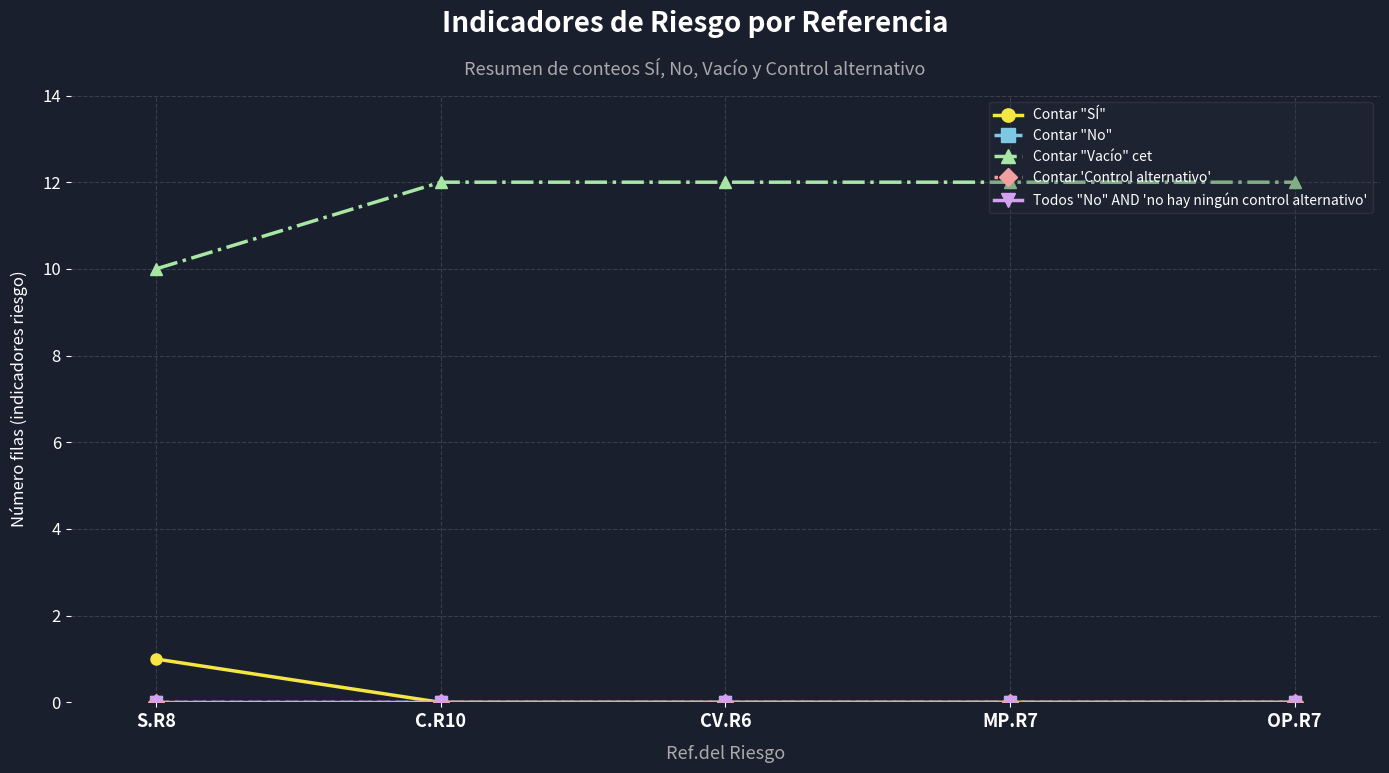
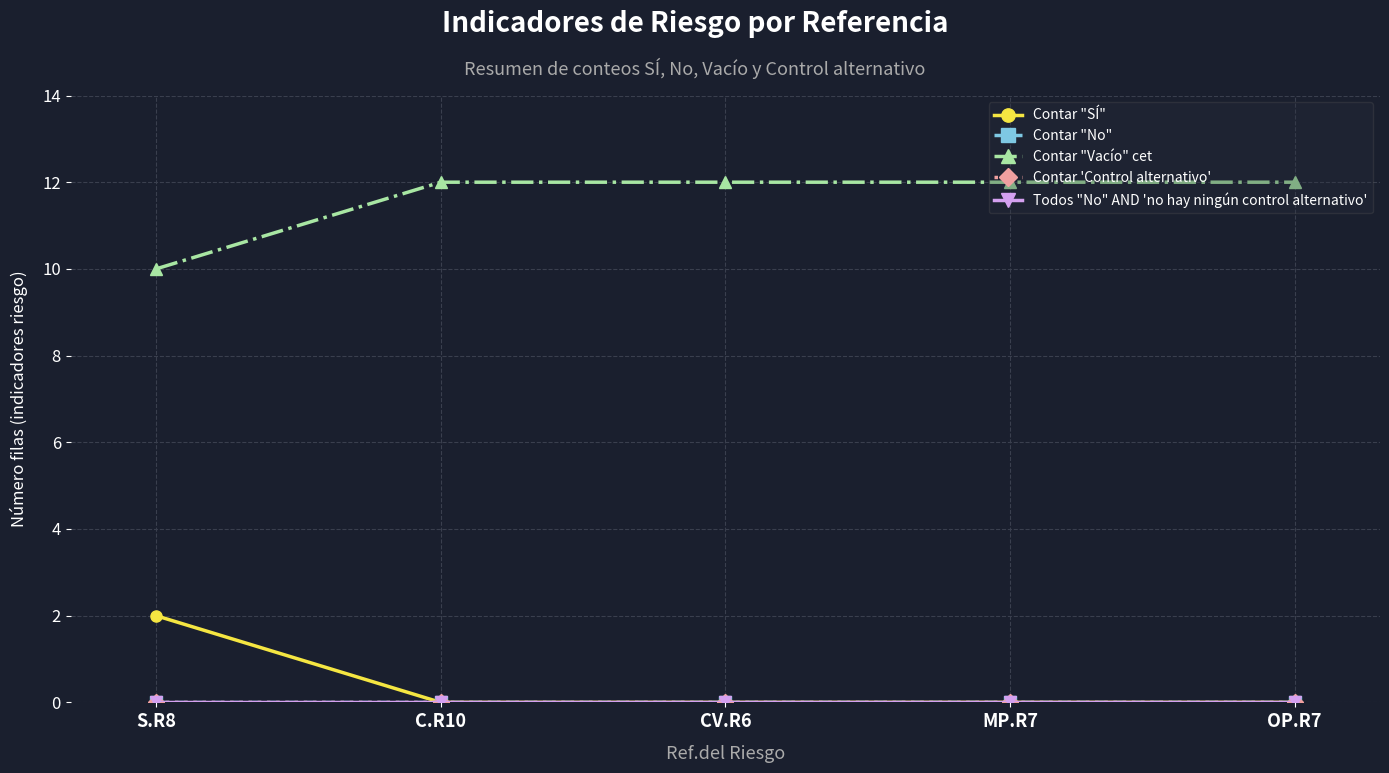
  {
    "Contar \"SÍ\"": {
-     "S.R8": 1
+     "S.R8": 2
    },
    "Todos \"No\" AND 'no hay ningún control alternativo'": {
      "S.R8": 0
    },
    "Contar \"Vacío\" cet": {
      "S.R8": 10,
      "C.R10": 12,
      "CV.R6": 12
    }
  }
